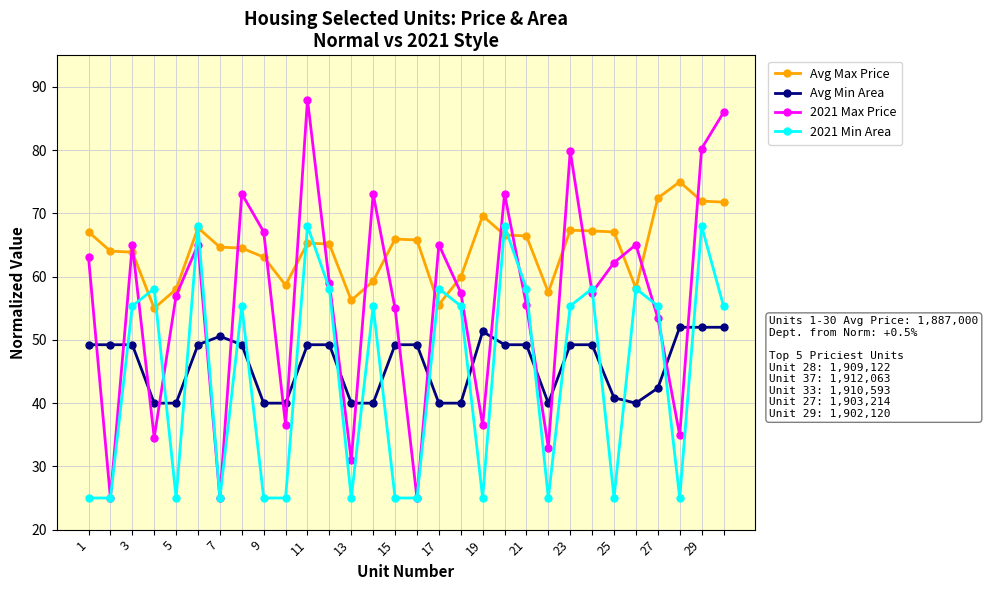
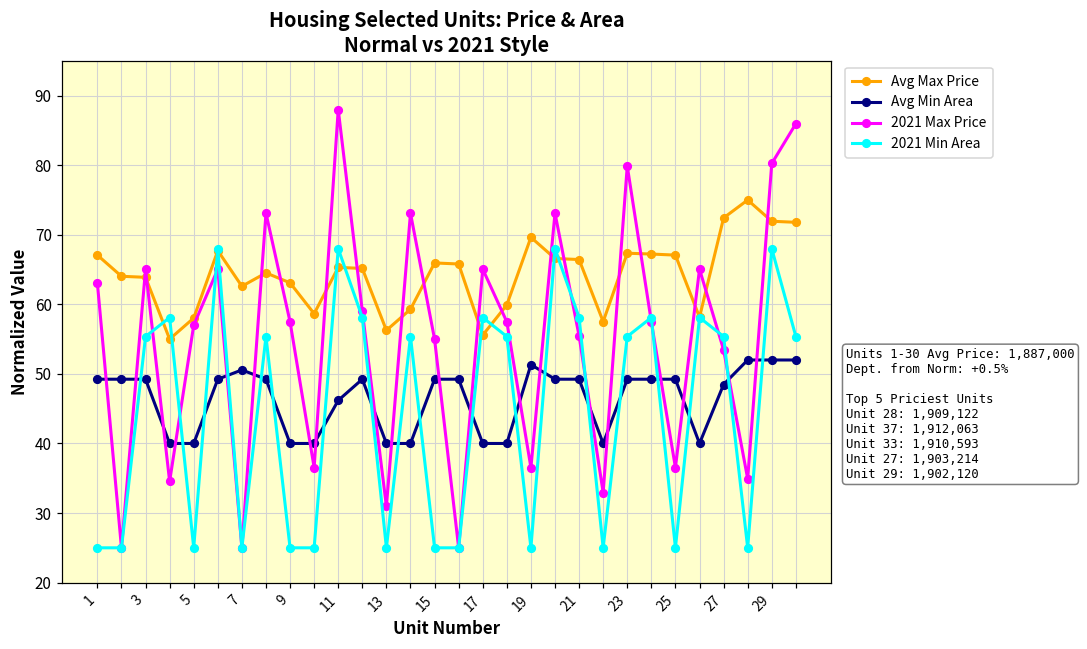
  {
    "Avg Max Price": {
      "1": 67,
      "3": 64,
      "5": 58,
-     "7": 65,
+     "7": 63,
      "9": 63,
      "11": 65,
      "13": 56,
      "15": 66,
      "17": 56,
      "19": 70,
      "21": 66,
      "23": 67,
      "25": 67,
      "27": 72,
      "29": 72
    },
    "Avg Min Area": {
      "1": 49,
      "3": 49,
      "5": 40,
      "7": 51,
      "9": 40,
-     "11": 49,
+     "11": 46,
      "13": 40,
      "15": 49,
      "17": 40,
      "19": 51,
      "21": 49,
      "23": 49,
-     "25": 41,
-     "27": 42,
+     "25": 49,
+     "27": 48,
      "29": 52
    },
    "2021 Max Price": {
      "1": 63,
      "3": 65,
      "5": 57,
-     "9": 67,
+     "9": 57,
      "11": 88,
      "13": 31,
      "15": 55,
      "17": 65,
      "19": 37,
      "21": 55,
      "23": 80,
-     "25": 62,
+     "25": 37,
      "27": 53,
      "29": 80
    },
    "2021 Min Area": {
      "1": 25,
      "3": 55,
      "5": 25,
      "9": 25,
      "11": 68,
      "13": 25,
      "15": 25,
      "17": 58,
      "19": 25,
      "21": 58,
      "23": 55,
      "25": 25,
      "27": 55,
      "29": 68
    }
  }
